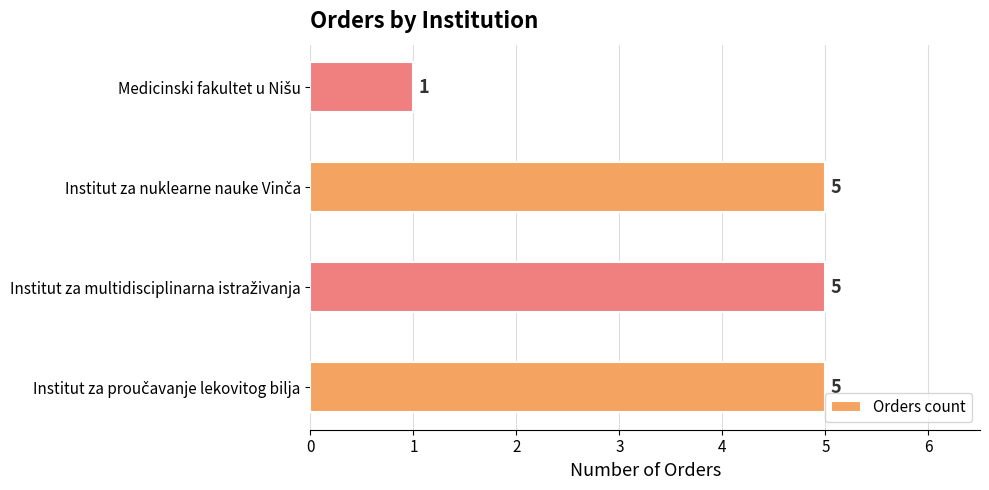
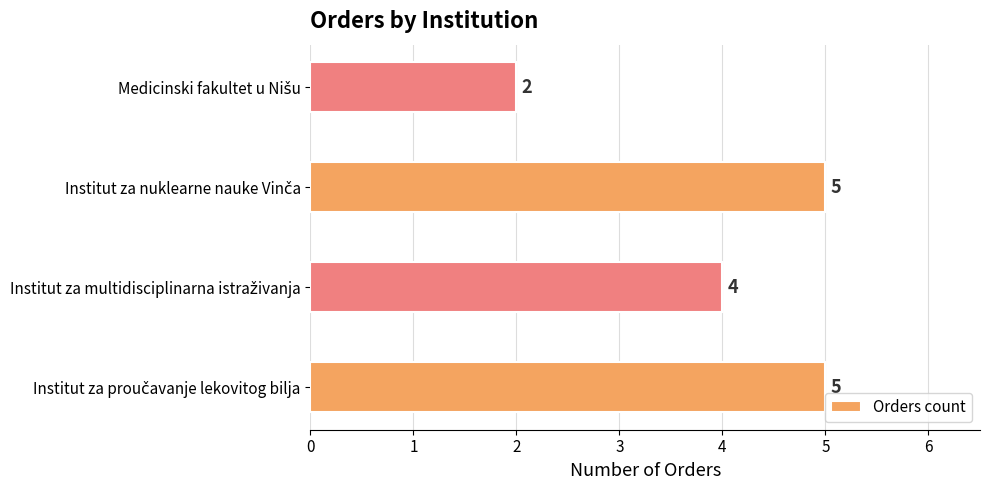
  {
-   "Medicinski fakultet u Nišu": 1,
+   "Medicinski fakultet u Nišu": 2,
    "Institut za nuklearne nauke Vinča": 5,
-   "Institut za multidisciplinarna istraživanja": 5
+   "Institut za multidisciplinarna istraživanja": 4
  }
